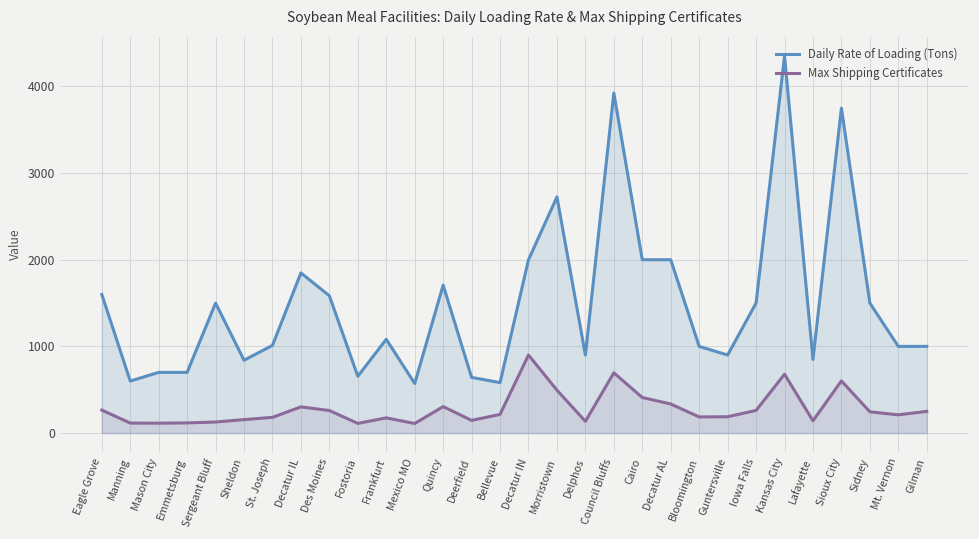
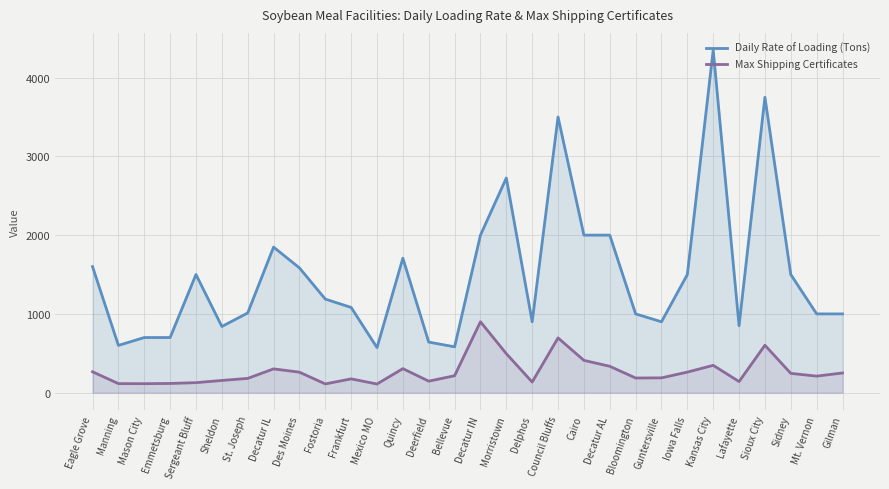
  {
    "Daily Rate of Loading (Tons)": {
      "Eagle Grove": 1600,
      "Manning": 600,
      "Mason City": 700,
      "Emmetsburg": 700,
      "Sergeant Bluff": 1500,
      "Sheldon": 800,
      "St. Joseph": 1000,
      "Decatur IL": 1800,
      "Des Moines": 1600,
-     "Fostoria": 700,
+     "Fostoria": 1200,
      "Frankfurt": 1100,
      "Mexico MO": 600,
      "Quincy": 1700,
      "Deerfield": 600,
      "Bellevue": 600,
      "Decatur IN": 2000,
      "Morristown": 2700,
      "Delphos": 900,
-     "Council Bluffs": 3900,
+     "Council Bluffs": 3500,
      "Cairo": 2000,
      "Decatur AL": 2000,
      "Bloomington": 1000,
      "Guntersville": 900,
      "Iowa Falls": 1500,
      "Kansas City": 4400,
      "Lafayette": 900,
      "Sioux City": 3800,
      "Sidney": 1500,
      "Mt. Vernon": 1000,
      "Gilman": 1000
    },
    "Max Shipping Certificates": {
      "Eagle Grove": 300,
      "Manning": 100,
      "Mason City": 100,
      "Emmetsburg": 100,
      "Sergeant Bluff": 100,
      "Sheldon": 200,
      "St. Joseph": 200,
      "Decatur IL": 300,
      "Des Moines": 300,
      "Fostoria": 100,
      "Frankfurt": 200,
      "Mexico MO": 100,
      "Quincy": 300,
      "Deerfield": 100,
      "Bellevue": 200,
      "Decatur IN": 900,
      "Morristown": 500,
      "Delphos": 100,
      "Council Bluffs": 700,
      "Cairo": 400,
      "Decatur AL": 300,
      "Bloomington": 200,
      "Guntersville": 200,
      "Iowa Falls": 300,
-     "Kansas City": 700,
+     "Kansas City": 300,
      "Lafayette": 100,
      "Sioux City": 600,
      "Sidney": 200,
      "Mt. Vernon": 200,
      "Gilman": 300
    }
  }
